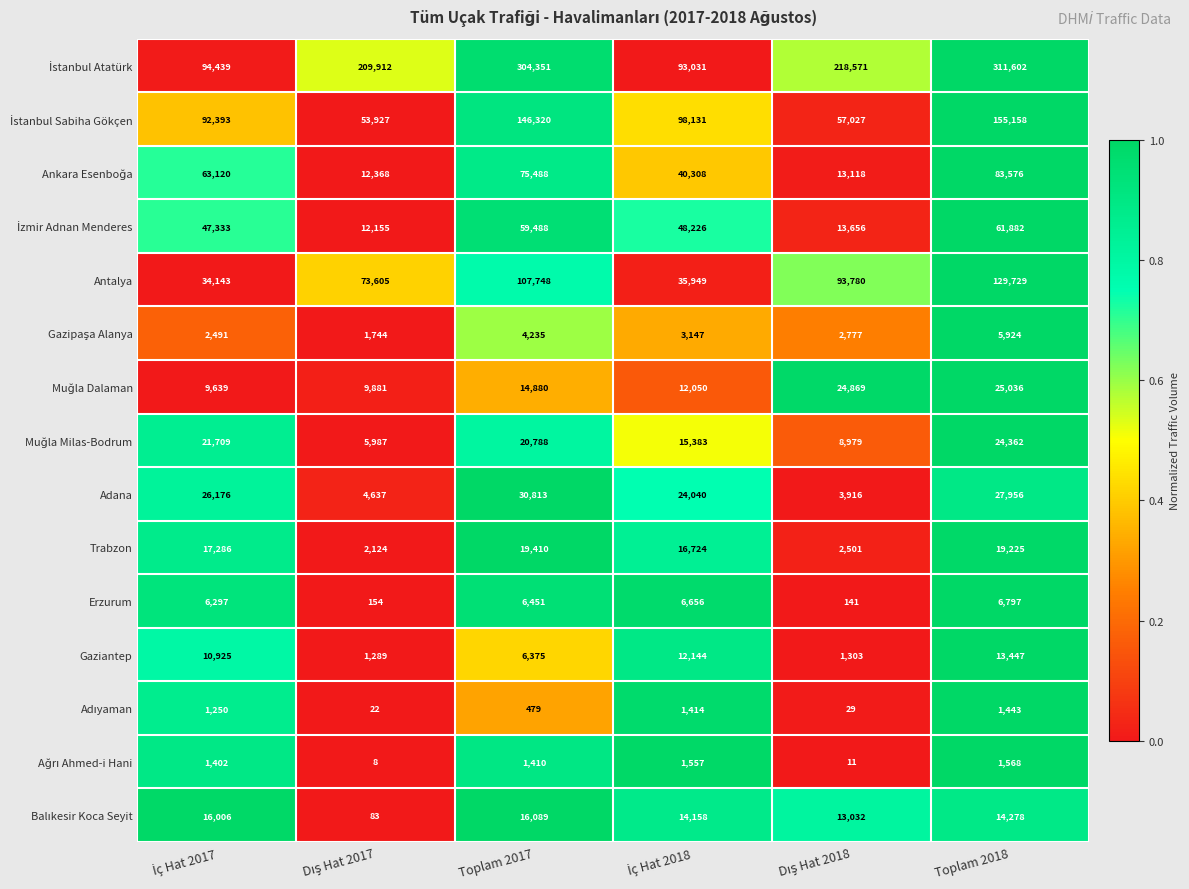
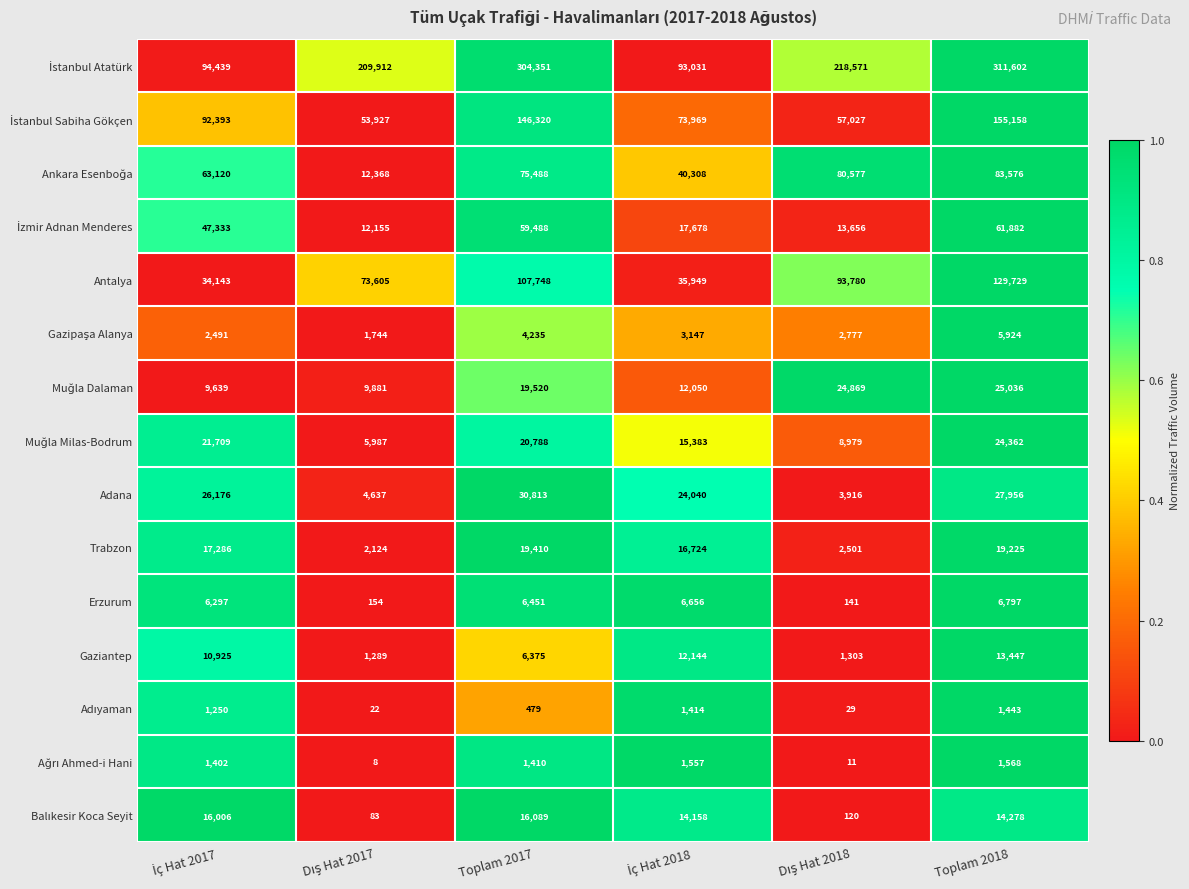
  {
    "İstanbul Atatürk": {
      "İç Hat 2017": "94,439",
      "Dış Hat 2017": "209,912",
      "Toplam 2017": "304,351",
      "İç Hat 2018": "93,031",
      "Dış Hat 2018": "218,571",
      "Toplam 2018": "311,602"
    },
    "İstanbul Sabiha Gökçen": {
      "İç Hat 2017": "92,393",
      "Dış Hat 2017": "53,927",
      "Toplam 2017": "146,320",
-     "İç Hat 2018": "98,131",
+     "İç Hat 2018": "73,969",
      "Dış Hat 2018": "57,027",
      "Toplam 2018": "155,158"
    },
    "Ankara Esenboğa": {
      "İç Hat 2017": "63,120",
      "Dış Hat 2017": "12,368",
      "Toplam 2017": "75,488",
      "İç Hat 2018": "40,308",
-     "Dış Hat 2018": "13,118",
+     "Dış Hat 2018": "80,577",
      "Toplam 2018": "83,576"
    },
    "İzmir Adnan Menderes": {
      "İç Hat 2017": "47,333",
      "Dış Hat 2017": "12,155",
      "Toplam 2017": "59,488",
-     "İç Hat 2018": "48,226",
+     "İç Hat 2018": "17,678",
      "Dış Hat 2018": "13,656",
      "Toplam 2018": "61,882"
    },
    "Antalya": {
      "İç Hat 2017": "34,143",
      "Dış Hat 2017": "73,605",
      "Toplam 2017": "107,748",
      "İç Hat 2018": "35,949",
      "Dış Hat 2018": "93,780",
      "Toplam 2018": "129,729"
    },
    "Gazipaşa Alanya": {
      "İç Hat 2017": "2,491",
      "Dış Hat 2017": "1,744",
      "Toplam 2017": "4,235",
      "İç Hat 2018": "3,147",
      "Dış Hat 2018": "2,777",
      "Toplam 2018": "5,924"
    },
    "Muğla Dalaman": {
      "İç Hat 2017": "9,639",
      "Dış Hat 2017": "9,881",
-     "Toplam 2017": "14,880",
+     "Toplam 2017": "19,520",
      "İç Hat 2018": "12,050",
      "Dış Hat 2018": "24,869",
      "Toplam 2018": "25,036"
    },
    "Muğla Milas-Bodrum": {
      "İç Hat 2017": "21,709",
      "Dış Hat 2017": "5,987",
      "Toplam 2017": "20,788",
      "İç Hat 2018": "15,383",
      "Dış Hat 2018": "8,979",
      "Toplam 2018": "24,362"
    },
    "Adana": {
      "İç Hat 2017": "26,176",
      "Dış Hat 2017": "4,637",
      "Toplam 2017": "30,813",
      "İç Hat 2018": "24,040",
      "Dış Hat 2018": "3,916",
      "Toplam 2018": "27,956"
    },
    "Trabzon": {
      "İç Hat 2017": "17,286",
      "Dış Hat 2017": "2,124",
      "Toplam 2017": "19,410",
      "İç Hat 2018": "16,724",
      "Dış Hat 2018": "2,501",
      "Toplam 2018": "19,225"
    },
    "Erzurum": {
      "İç Hat 2017": "6,297",
      "Dış Hat 2017": "154",
      "Toplam 2017": "6,451",
      "İç Hat 2018": "6,656",
      "Dış Hat 2018": "141",
      "Toplam 2018": "6,797"
    },
    "Gaziantep": {
      "İç Hat 2017": "10,925",
      "Dış Hat 2017": "1,289",
      "Toplam 2017": "6,375",
      "İç Hat 2018": "12,144",
      "Dış Hat 2018": "1,303",
      "Toplam 2018": "13,447"
    },
    "Adıyaman": {
      "İç Hat 2017": "1,250",
      "Dış Hat 2017": "22",
      "Toplam 2017": "479",
      "İç Hat 2018": "1,414",
      "Dış Hat 2018": "29",
      "Toplam 2018": "1,443"
    },
    "Ağrı Ahmed-i Hani": {
      "İç Hat 2017": "1,402",
      "Dış Hat 2017": "8",
      "Toplam 2017": "1,410",
      "İç Hat 2018": "1,557",
      "Dış Hat 2018": "11",
      "Toplam 2018": "1,568"
    },
    "Balıkesir Koca Seyit": {
      "İç Hat 2017": "16,006",
      "Dış Hat 2017": "83",
      "Toplam 2017": "16,089",
      "İç Hat 2018": "14,158",
-     "Dış Hat 2018": "13,032",
+     "Dış Hat 2018": "120",
      "Toplam 2018": "14,278"
    }
  }
